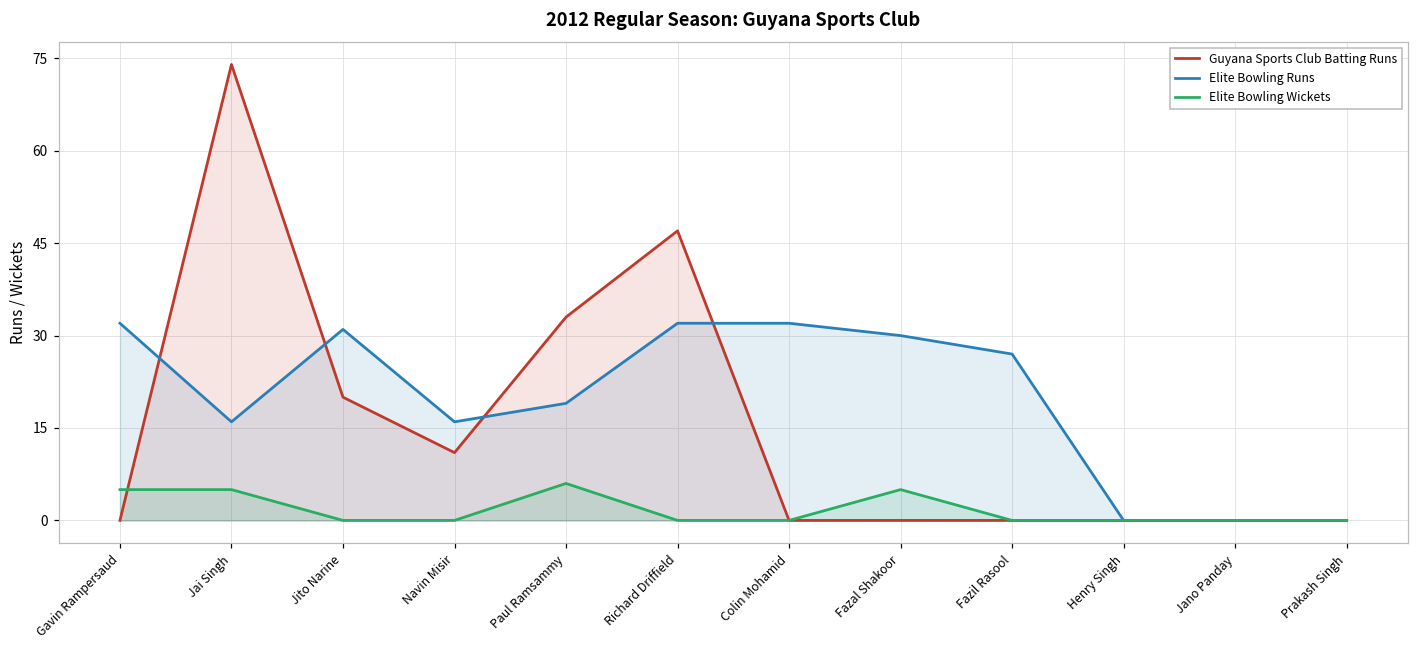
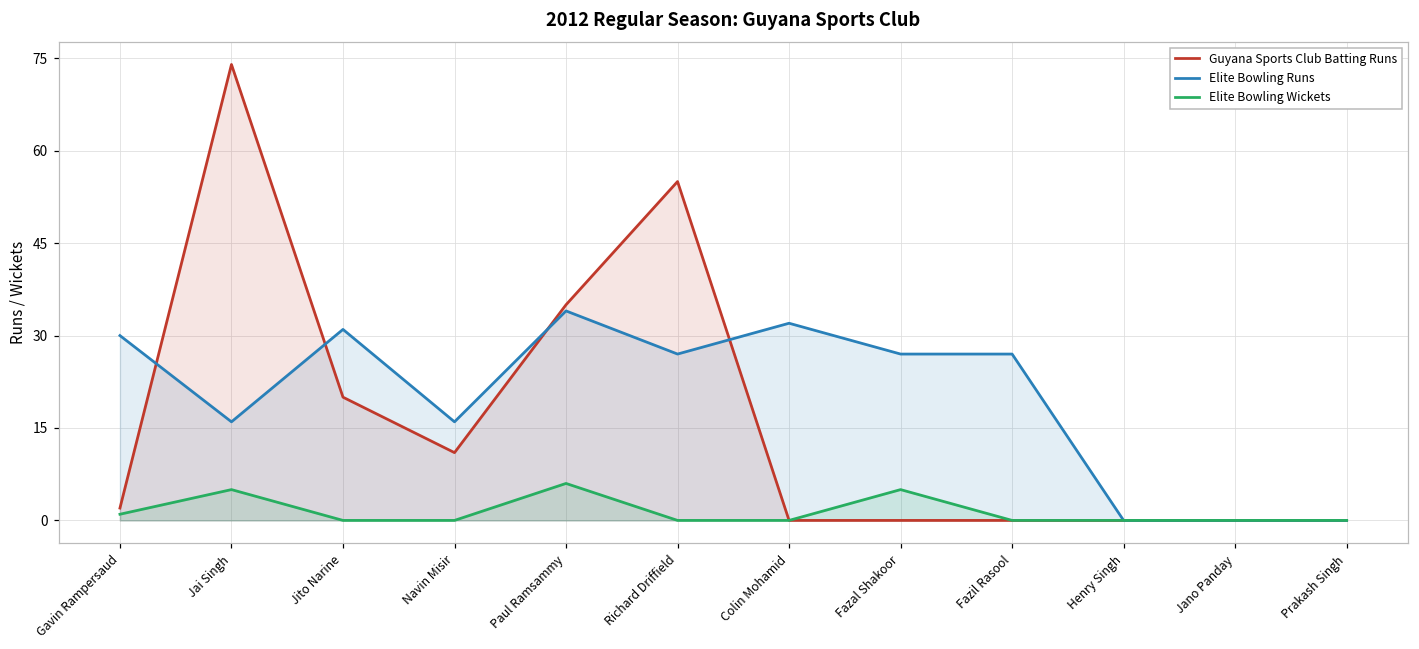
  {
    "Guyana Sports Club Batting Runs": {
-     "Gavin Rampersaud": 0,
+     "Gavin Rampersaud": 2,
      "Jai Singh": 74,
      "Jito Narine": 20,
      "Navin Misir": 11,
-     "Paul Ramsammy": 33,
-     "Richard Driffield": 47,
+     "Paul Ramsammy": 35,
+     "Richard Driffield": 55,
      "Fazal Shakoor": 0
    },
    "Elite Bowling Runs": {
-     "Gavin Rampersaud": 32,
+     "Gavin Rampersaud": 30,
      "Jai Singh": 16,
      "Jito Narine": 31,
      "Navin Misir": 16,
-     "Paul Ramsammy": 19,
-     "Richard Driffield": 32,
+     "Paul Ramsammy": 34,
+     "Richard Driffield": 27,
      "Colin Mohamid": 32,
-     "Fazal Shakoor": 30,
+     "Fazal Shakoor": 27,
      "Fazil Rasool": 27
    },
    "Elite Bowling Wickets": {
-     "Gavin Rampersaud": 5,
+     "Gavin Rampersaud": 1,
      "Jai Singh": 5,
      "Jito Narine": 0,
      "Navin Misir": 0,
      "Paul Ramsammy": 6,
      "Richard Driffield": 0,
      "Fazal Shakoor": 5
    }
  }
